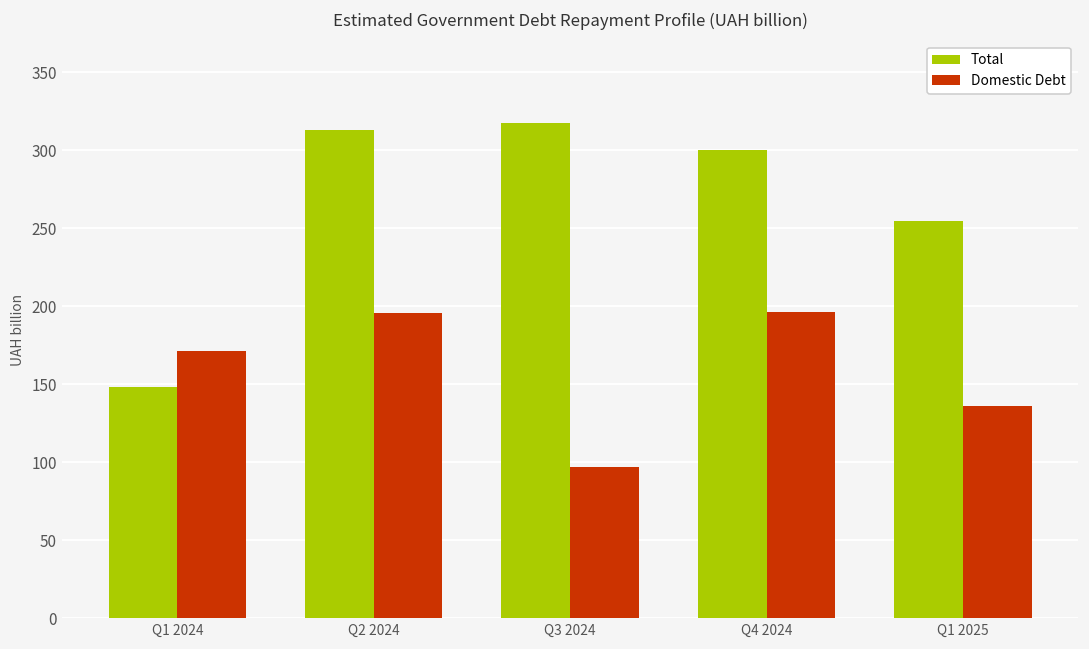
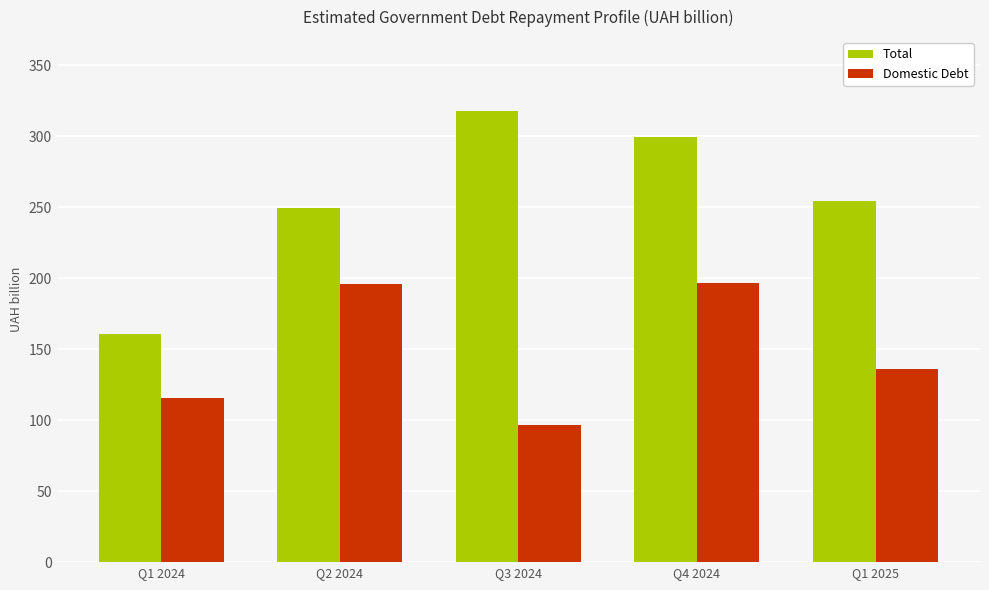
  {
    "Total": {
-     "Q1 2024": 148,
-     "Q2 2024": 313,
+     "Q1 2024": 161,
+     "Q2 2024": 250,
      "Q3 2024": 318,
      "Q4 2024": 300,
      "Q1 2025": 254
    },
    "Domestic Debt": {
-     "Q1 2024": 172,
+     "Q1 2024": 116,
      "Q2 2024": 196,
      "Q3 2024": 97,
      "Q4 2024": 196,
      "Q1 2025": 136
    }
  }
